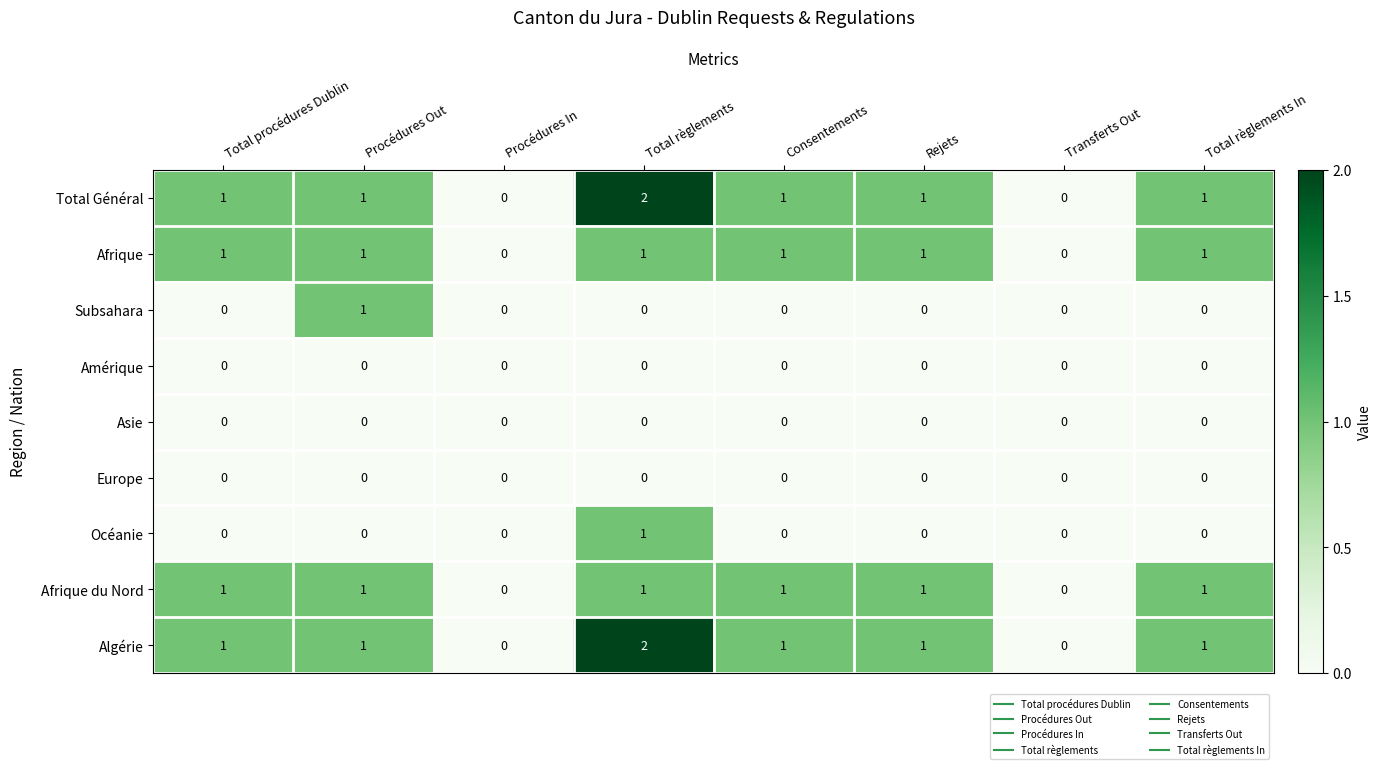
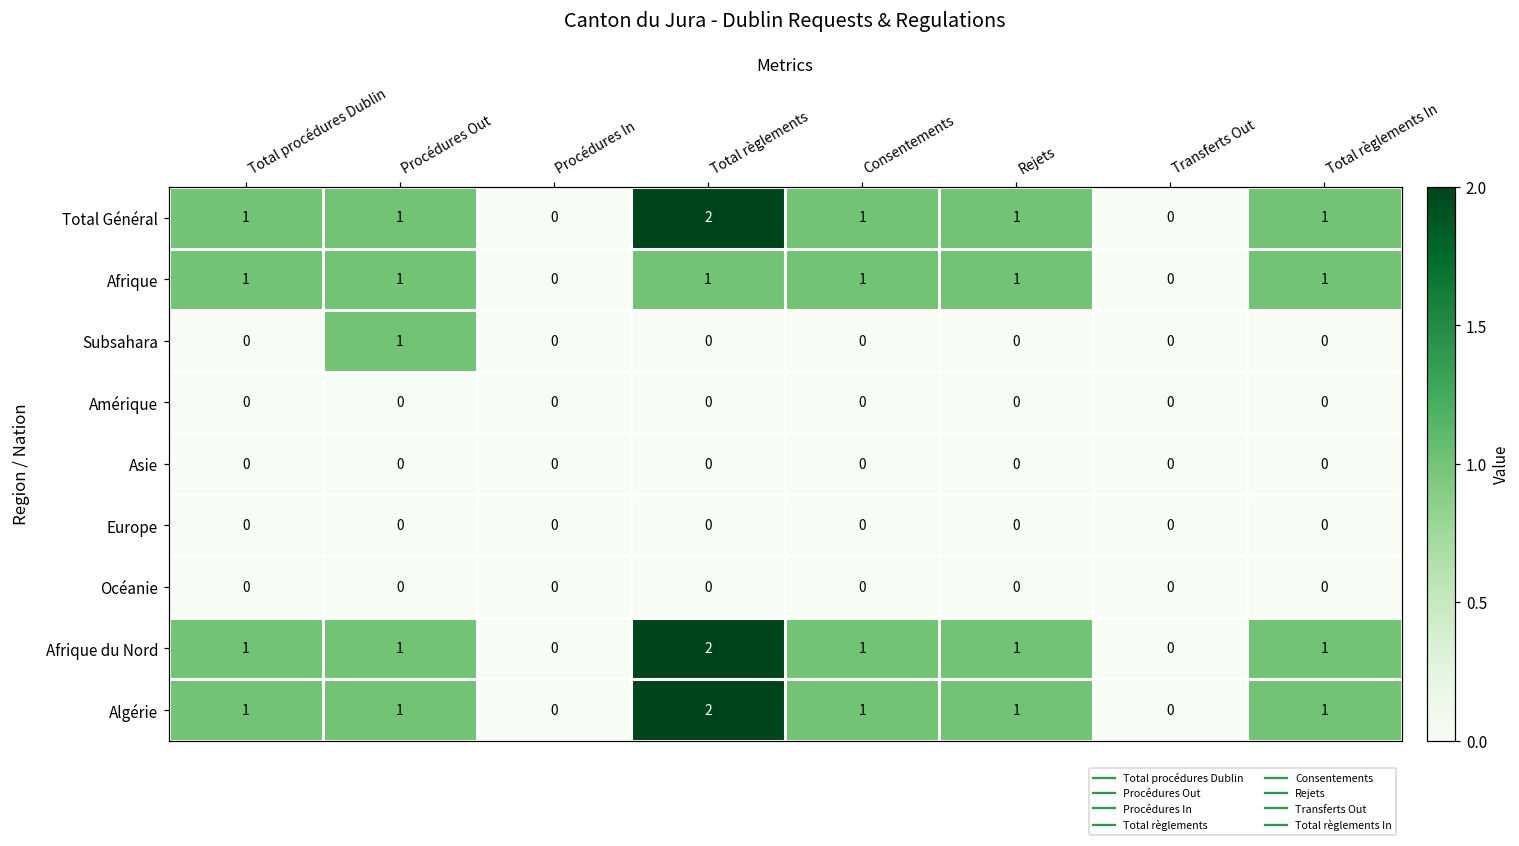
  {
    "Total Général": {
      "Total procédures Dublin": 1,
      "Procédures Out": 1,
      "Procédures In": 0,
      "Total règlements": 2,
      "Consentements": 1,
      "Rejets": 1,
      "Transferts Out": 0,
      "Total règlements In": 1
    },
    "Afrique": {
      "Total procédures Dublin": 1,
      "Procédures Out": 1,
      "Procédures In": 0,
      "Total règlements": 1,
      "Consentements": 1,
      "Rejets": 1,
      "Transferts Out": 0,
      "Total règlements In": 1
    },
    "Subsahara": {
      "Total procédures Dublin": 0,
      "Procédures Out": 1,
      "Procédures In": 0,
      "Total règlements": 0,
      "Consentements": 0,
      "Rejets": 0,
      "Transferts Out": 0,
      "Total règlements In": 0
    },
    "Amérique": {
      "Total procédures Dublin": 0,
      "Procédures Out": 0,
      "Procédures In": 0,
      "Total règlements": 0,
      "Consentements": 0,
      "Rejets": 0,
      "Transferts Out": 0,
      "Total règlements In": 0
    },
    "Asie": {
      "Total procédures Dublin": 0,
      "Procédures Out": 0,
      "Procédures In": 0,
      "Total règlements": 0,
      "Consentements": 0,
      "Rejets": 0,
      "Transferts Out": 0,
      "Total règlements In": 0
    },
    "Europe": {
      "Total procédures Dublin": 0,
      "Procédures Out": 0,
      "Procédures In": 0,
      "Total règlements": 0,
      "Consentements": 0,
      "Rejets": 0,
      "Transferts Out": 0,
      "Total règlements In": 0
    },
    "Océanie": {
      "Total procédures Dublin": 0,
      "Procédures Out": 0,
      "Procédures In": 0,
-     "Total règlements": 1,
+     "Total règlements": 0,
      "Consentements": 0,
      "Rejets": 0,
      "Transferts Out": 0,
      "Total règlements In": 0
    },
    "Afrique du Nord": {
      "Total procédures Dublin": 1,
      "Procédures Out": 1,
      "Procédures In": 0,
-     "Total règlements": 1,
+     "Total règlements": 2,
      "Consentements": 1,
      "Rejets": 1,
      "Transferts Out": 0,
      "Total règlements In": 1
    },
    "Algérie": {
      "Total procédures Dublin": 1,
      "Procédures Out": 1,
      "Procédures In": 0,
      "Total règlements": 2,
      "Consentements": 1,
      "Rejets": 1,
      "Transferts Out": 0,
      "Total règlements In": 1
    }
  }
